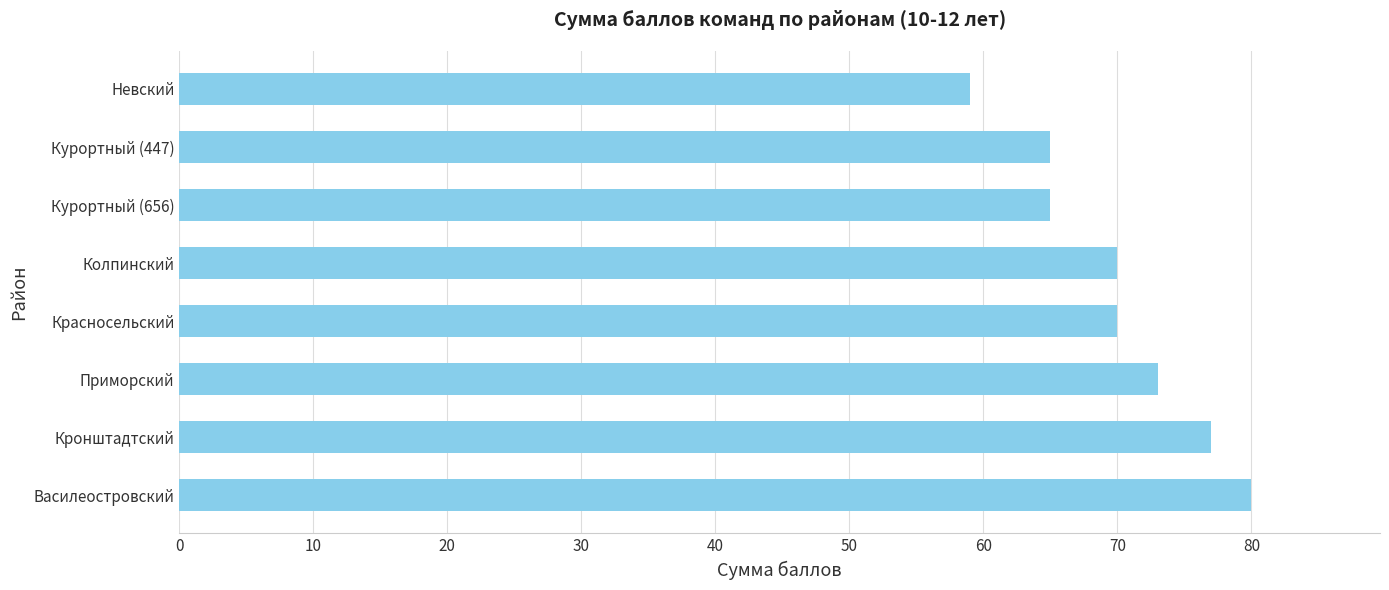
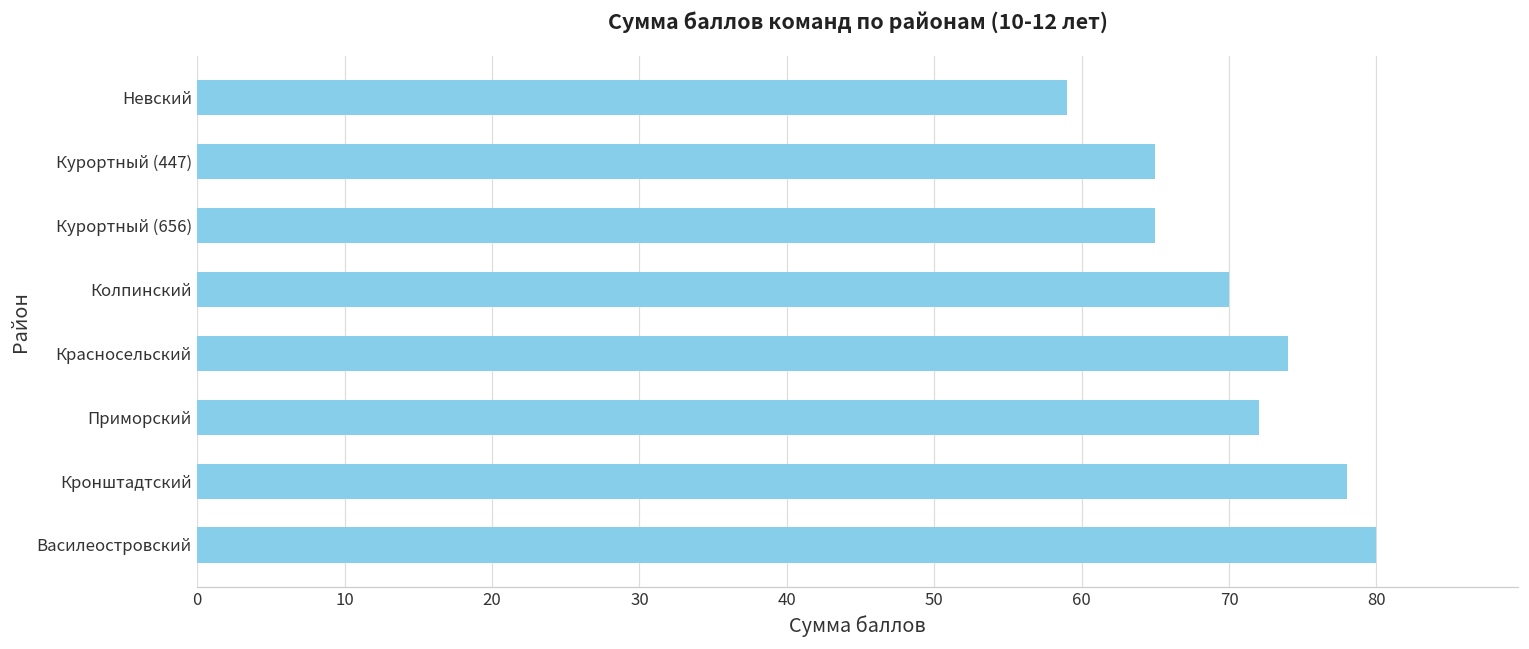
  {
    "Невский": 59,
    "Курортный (447)": 65,
    "Курортный (656)": 65,
    "Колпинский": 70,
-   "Красносельский": 70,
-   "Приморский": 73,
-   "Кронштадтский": 77,
+   "Красносельский": 74,
+   "Приморский": 72,
+   "Кронштадтский": 78,
    "Василеостровский": 80
  }
